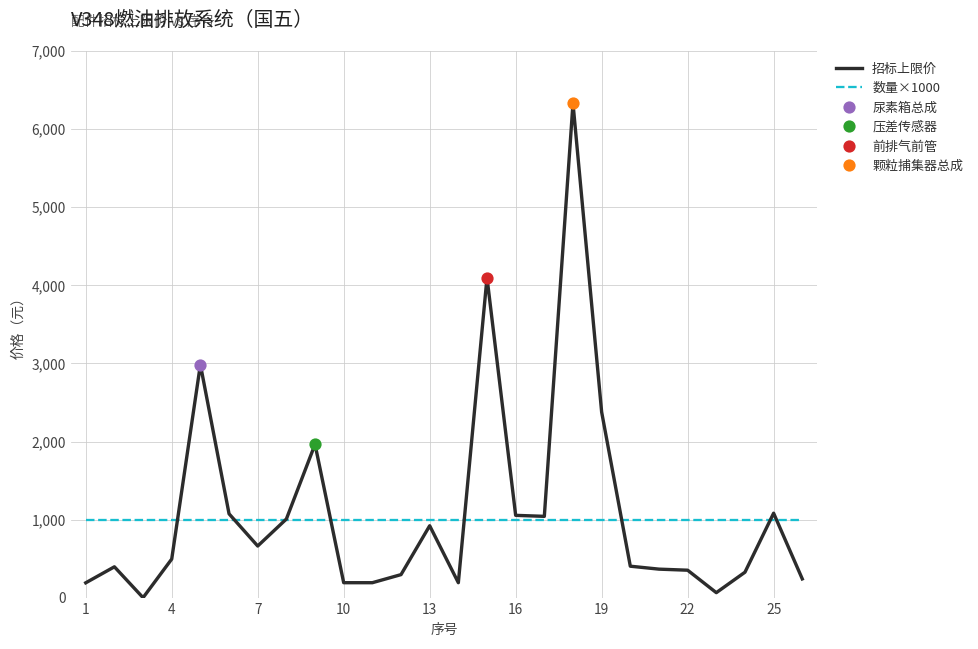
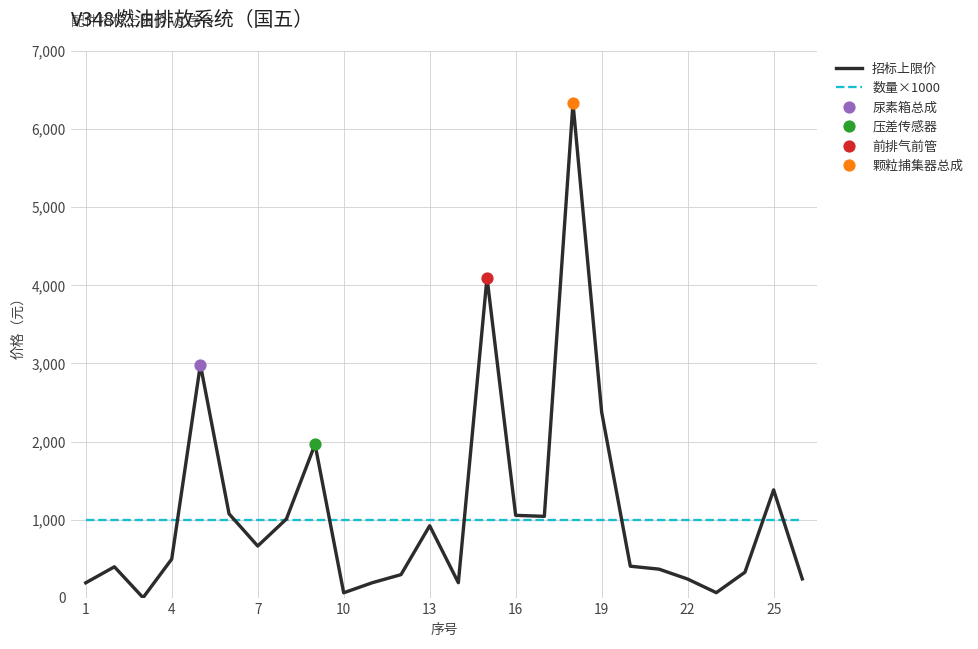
  {
    "招标上限价": {
      "1": "200",
      "4": "500",
      "7": "700",
-     "10": "200",
+     "10": "100",
      "13": "900",
      "16": "1,100",
      "19": "2,400",
-     "22": "400",
-     "25": "1,100"
+     "22": "200",
+     "25": "1,400"
    },
    "数量×1000": {
      "1": "1,000",
      "4": "1,000",
      "7": "1,000",
      "10": "1,000",
      "13": "1,000",
      "16": "1,000",
      "19": "1,000",
      "22": "1,000",
      "25": "1,000"
    }
  }
